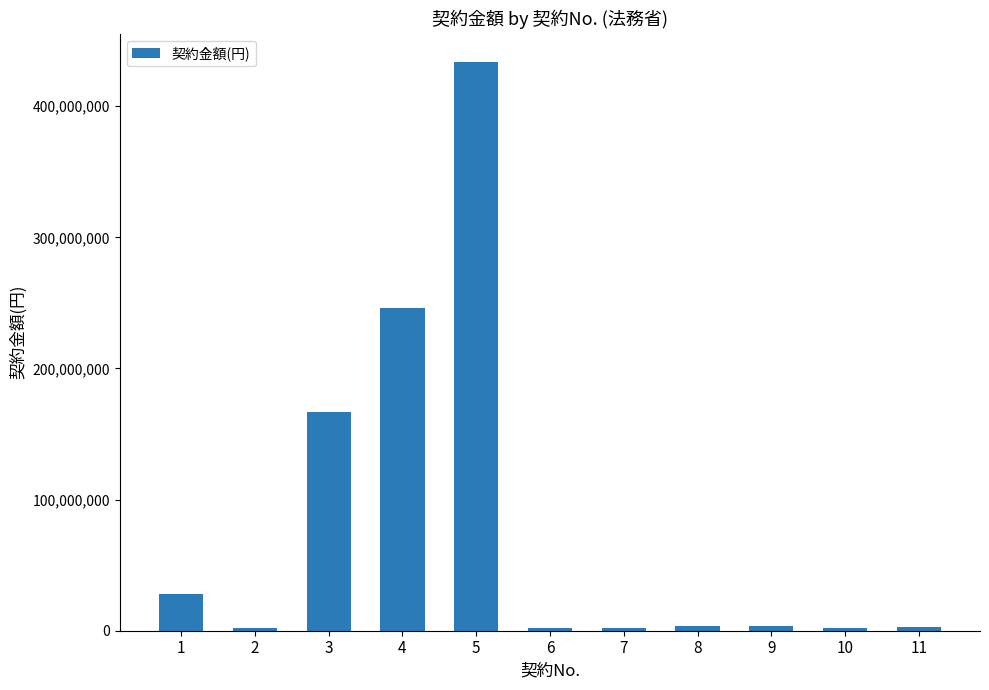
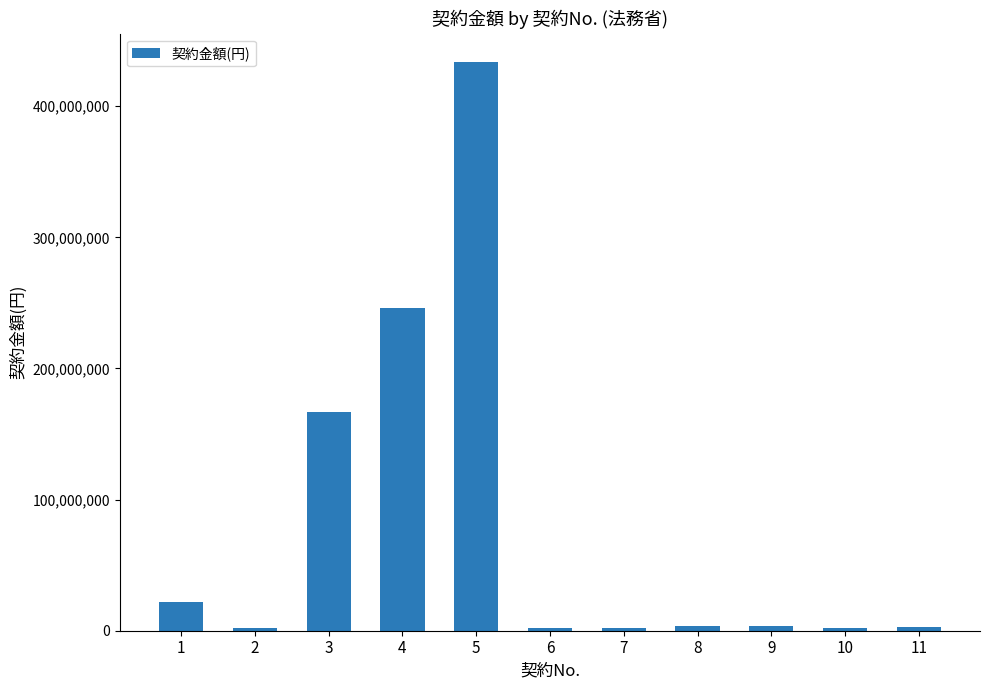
  {
-   "1": "28,000,000",
+   "1": "22,000,000",
    "2": "2,000,000",
    "3": "167,000,000",
    "4": "246,000,000",
    "5": "434,000,000",
    "6": "2,000,000",
    "7": "2,000,000",
    "8": "4,000,000",
    "9": "4,000,000",
    "10": "2,000,000",
    "11": "3,000,000"
  }
